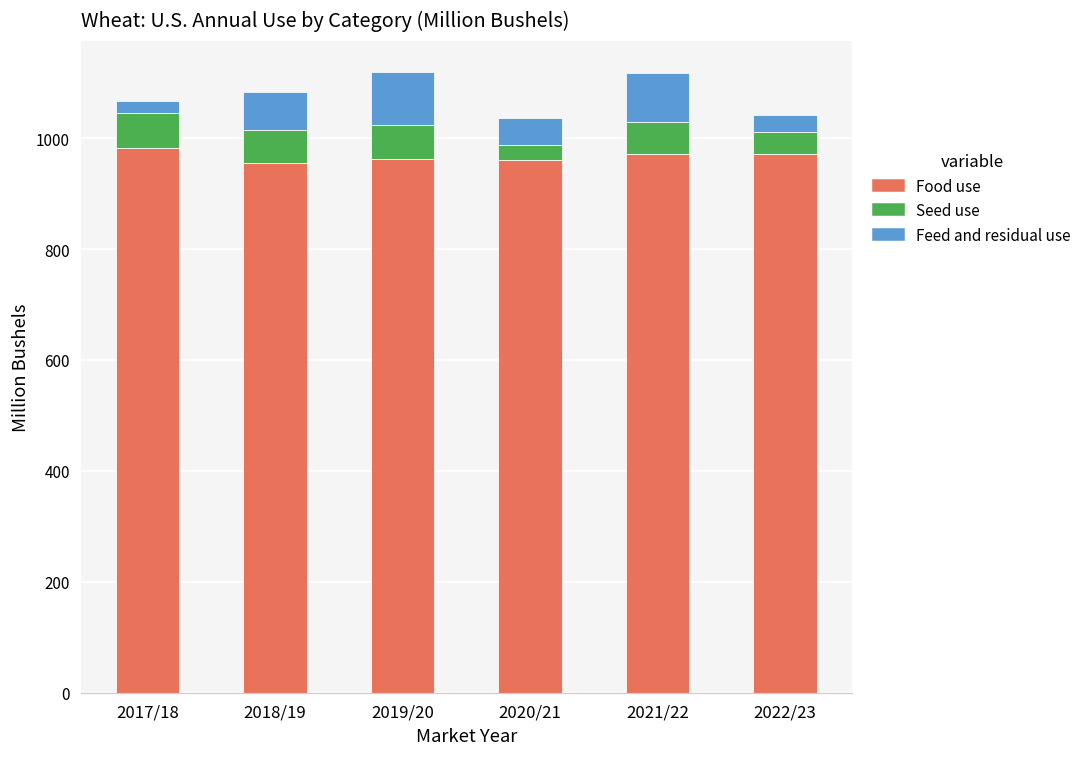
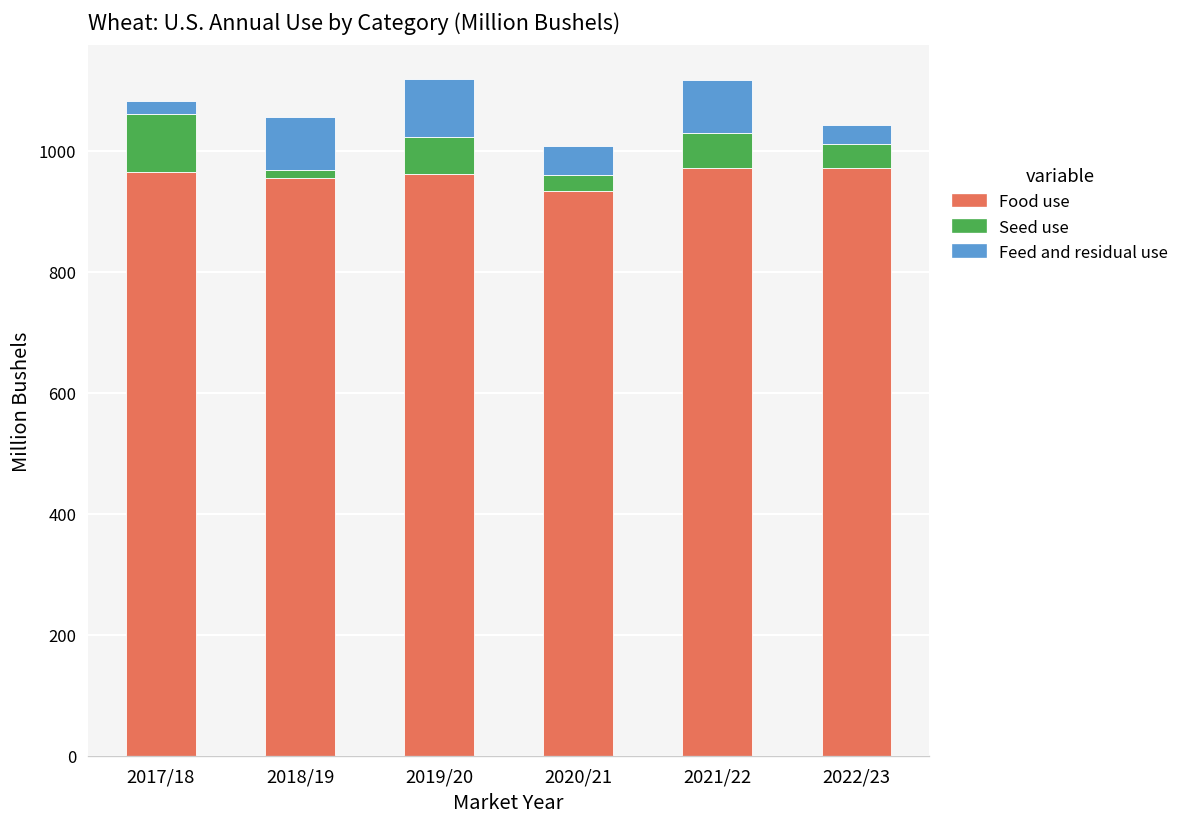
  {
    "Food use": {
-     "2017/18": 980,
+     "2017/18": 960,
      "2018/19": 950,
      "2019/20": 960,
-     "2020/21": 960,
+     "2020/21": 930,
      "2021/22": 970,
      "2022/23": 970
    },
    "Seed use": {
-     "2017/18": 60,
-     "2018/19": 60,
+     "2017/18": 100,
+     "2018/19": 10,
      "2019/20": 60,
      "2020/21": 30,
      "2021/22": 60,
      "2022/23": 40
    },
    "Feed and residual use": {
      "2017/18": 20,
-     "2018/19": 70,
+     "2018/19": 90,
      "2019/20": 100,
      "2020/21": 50,
      "2021/22": 90,
      "2022/23": 30
    }
  }
